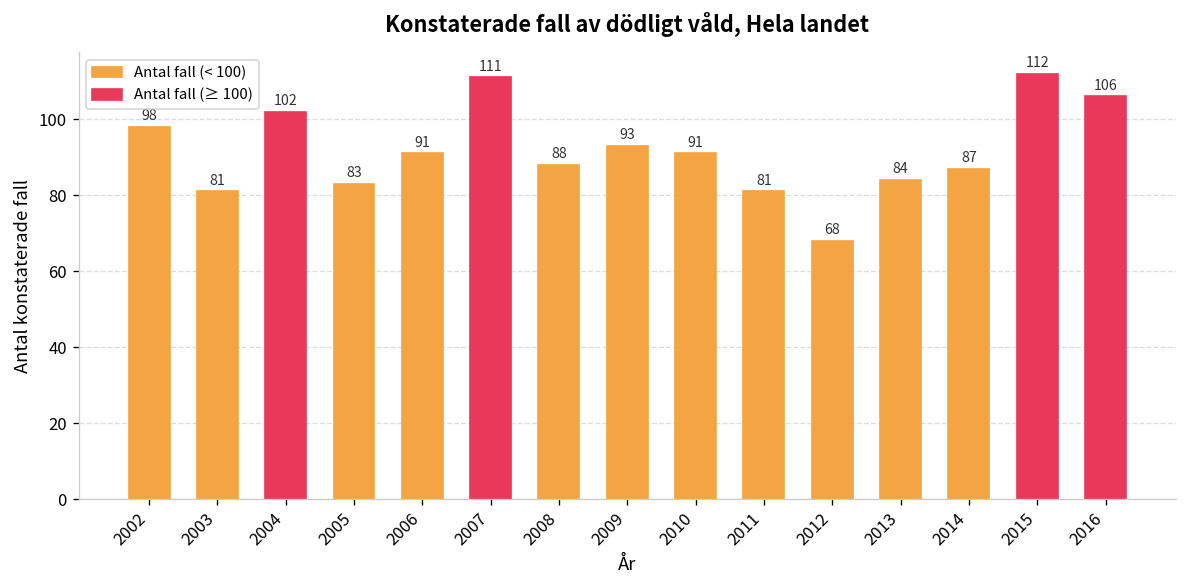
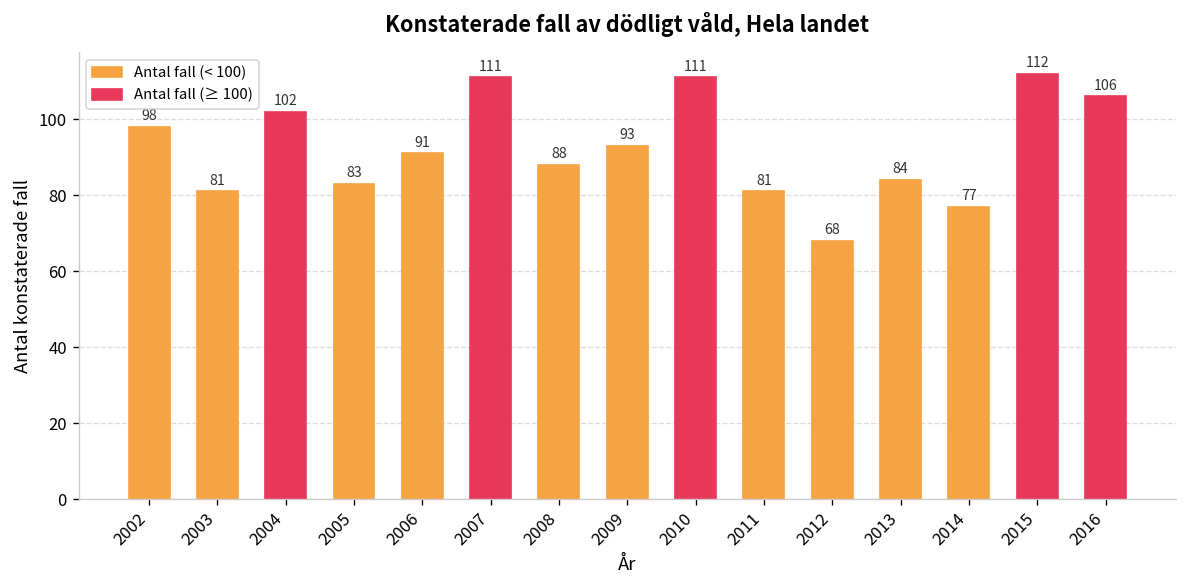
  {
    "2003": 81,
    "2004": 102,
    "2005": 83,
    "2006": 91,
    "2007": 111,
    "2008": 88,
    "2009": 93,
-   "2010": 91,
+   "2010": 111,
    "2011": 81,
    "2012": 68,
    "2013": 84,
-   "2014": 87,
+   "2014": 77,
    "2015": 112,
    "2016": 106
  }
